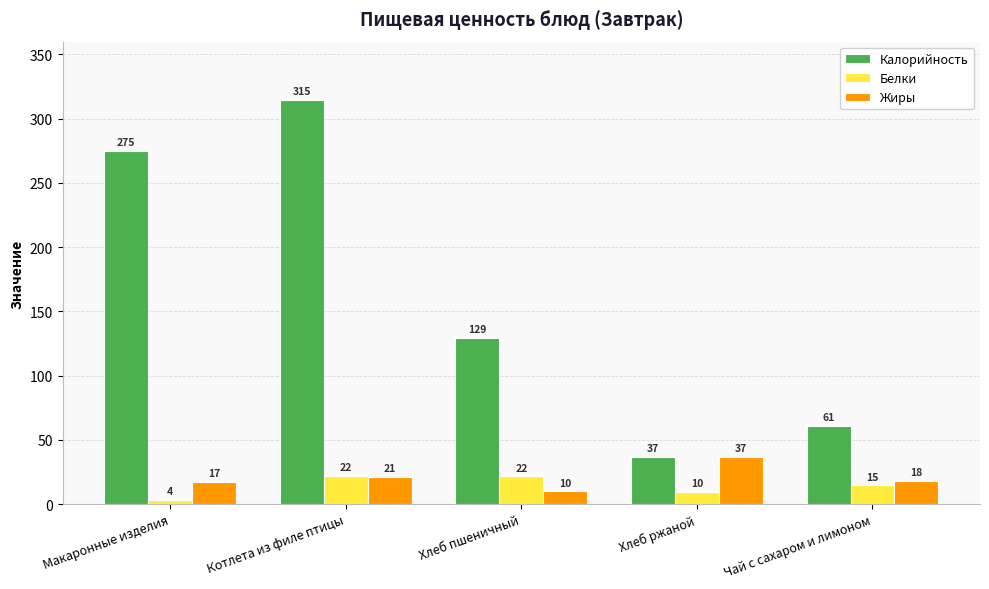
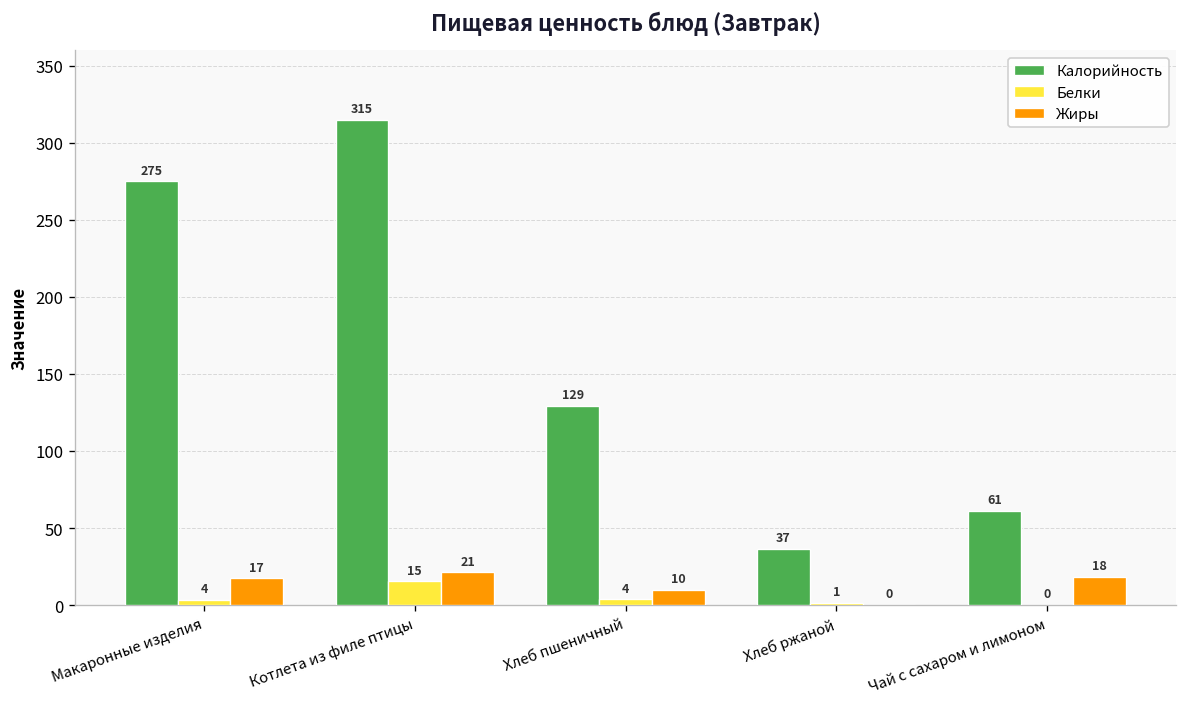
  {
    "Калорийность": {
      "Макаронные изделия": 275,
      "Котлета из филе птицы": 315,
      "Хлеб пшеничный": 129,
      "Хлеб ржаной": 37,
      "Чай с сахаром и лимоном": 61
    },
    "Белки": {
      "Макаронные изделия": 4,
-     "Котлета из филе птицы": 22,
-     "Хлеб пшеничный": 22,
-     "Хлеб ржаной": 10,
-     "Чай с сахаром и лимоном": 15
+     "Котлета из филе птицы": 15,
+     "Хлеб пшеничный": 4,
+     "Хлеб ржаной": 1,
+     "Чай с сахаром и лимоном": 0
    },
    "Жиры": {
      "Макаронные изделия": 17,
      "Котлета из филе птицы": 21,
      "Хлеб пшеничный": 10,
-     "Хлеб ржаной": 37,
+     "Хлеб ржаной": 0,
      "Чай с сахаром и лимоном": 18
    }
  }
